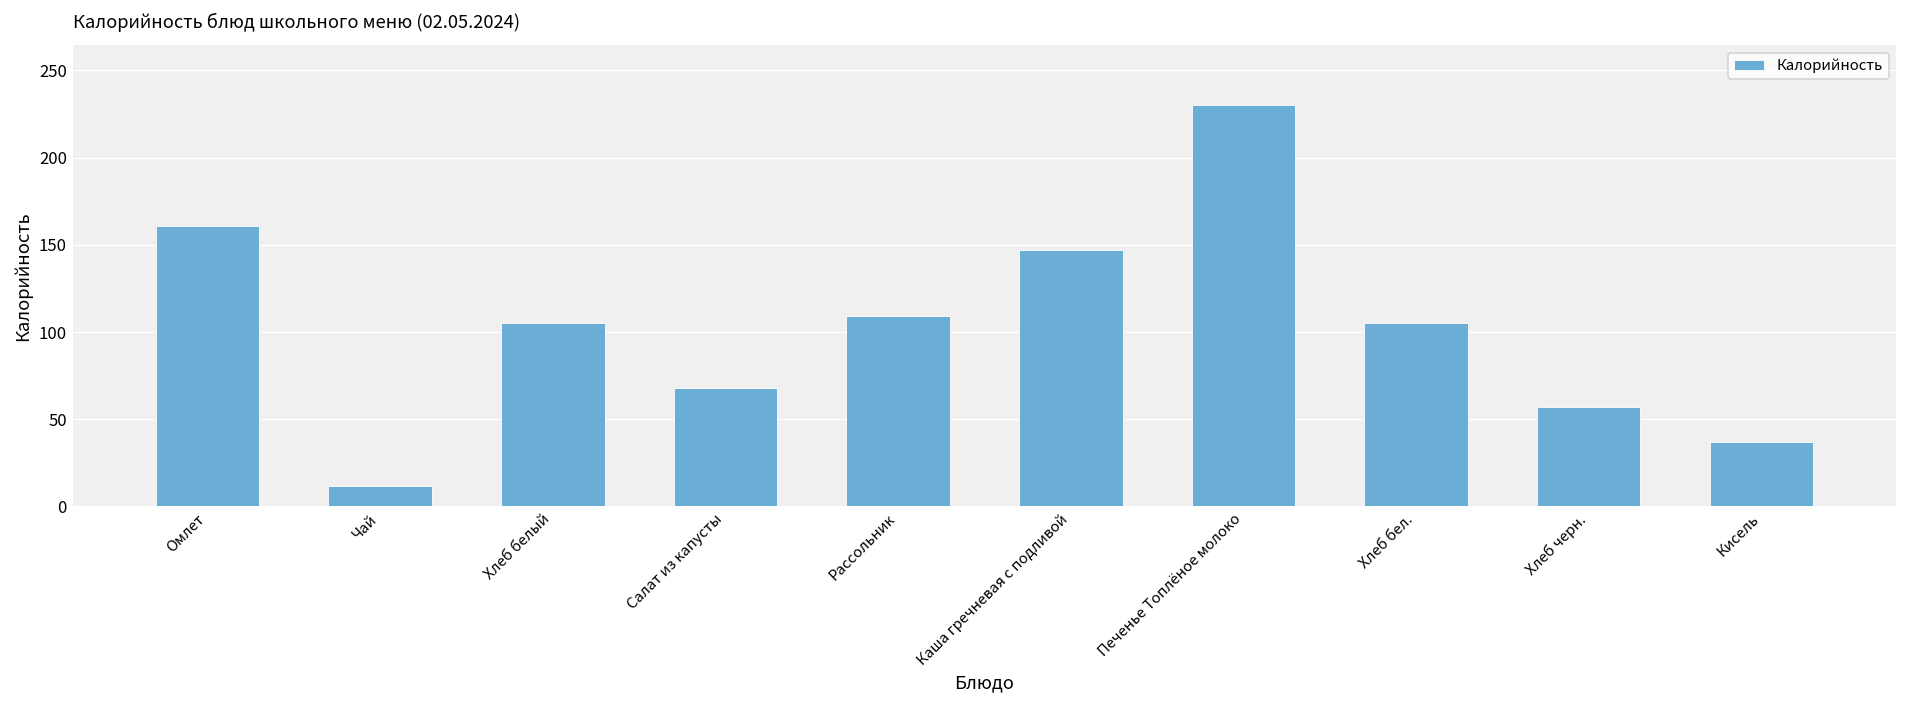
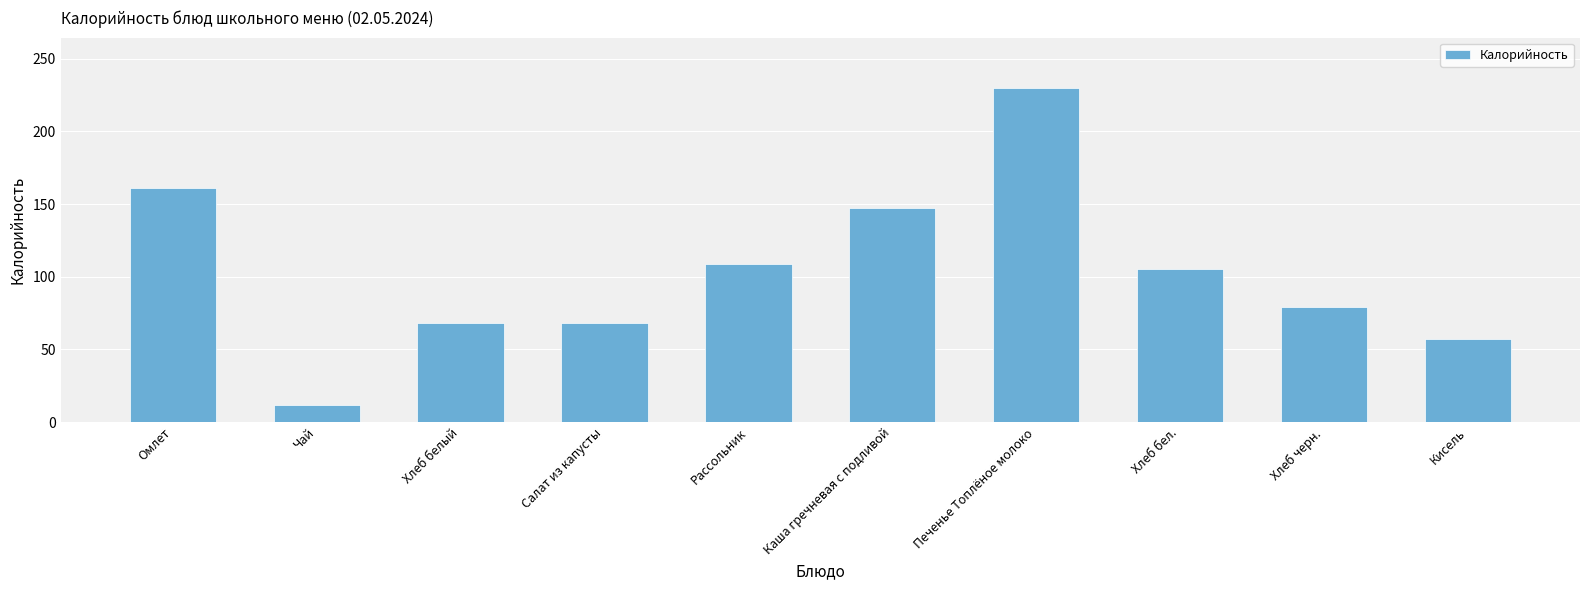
  {
    "Омлет": 161,
    "Чай": 12,
-   "Хлеб белый": 105,
+   "Хлеб белый": 68,
    "Салат из капусты": 68,
    "Рассольник": 109,
    "Каша гречневая с подливой": 147,
    "Печенье Топлёное молоко": 230,
    "Хлеб бел.": 105,
-   "Хлеб черн.": 57,
-   "Кисель": 37
+   "Хлеб черн.": 79,
+   "Кисель": 57
  }
